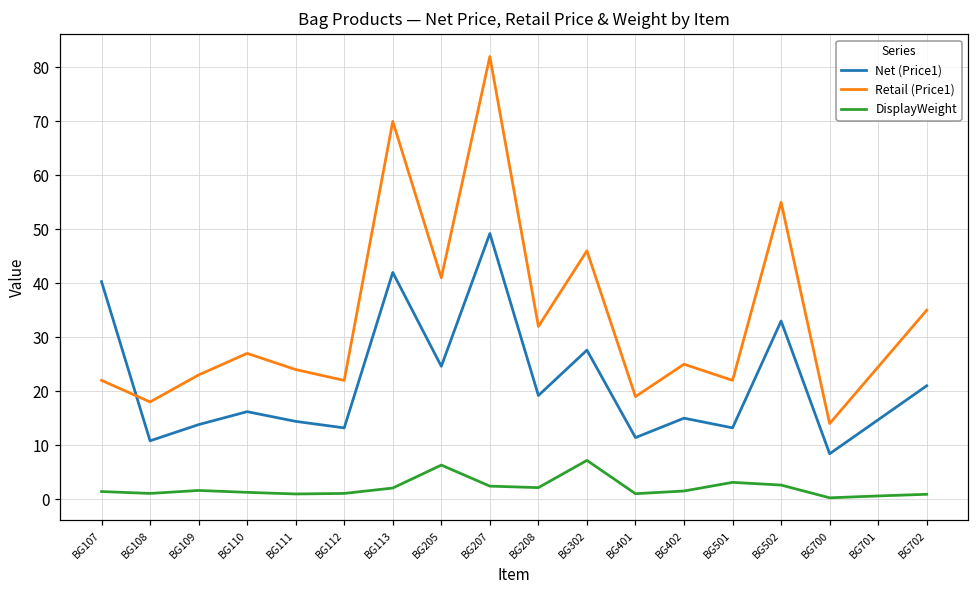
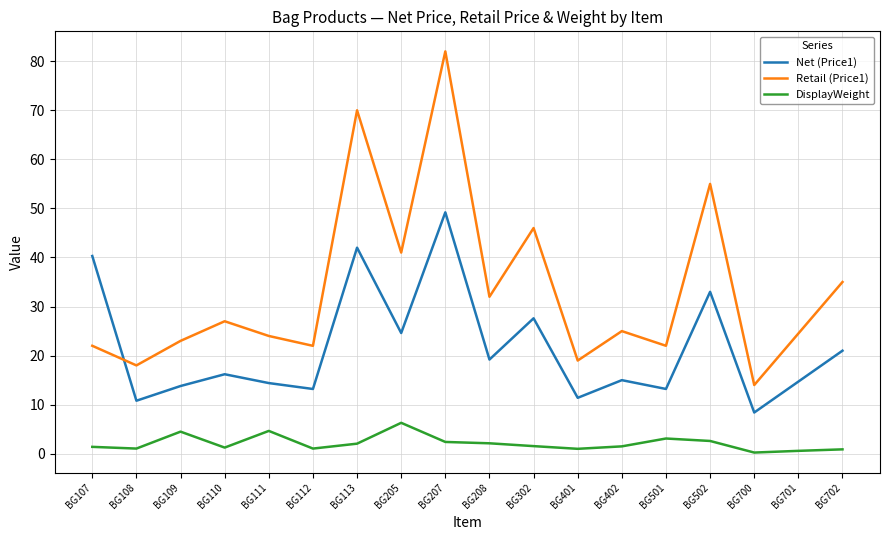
  {
    "Net (Price1)": {
      "BG107": 40,
      "BG108": 11,
      "BG109": 14,
      "BG110": 16,
      "BG111": 14,
      "BG112": 13,
      "BG113": 42,
      "BG205": 25,
      "BG207": 49,
      "BG208": 19,
      "BG302": 28,
      "BG401": 11,
      "BG402": 15,
      "BG501": 13,
      "BG502": 33,
      "BG700": 8,
      "BG701": 15,
      "BG702": 21
    },
    "Retail (Price1)": {
      "BG107": 22,
      "BG108": 18,
      "BG109": 23,
      "BG110": 27,
      "BG111": 24,
      "BG112": 22,
      "BG113": 70,
      "BG205": 41,
      "BG207": 82,
      "BG208": 32,
      "BG302": 46,
      "BG401": 19,
      "BG402": 25,
      "BG501": 22,
      "BG502": 55,
      "BG700": 14,
      "BG701": 25,
      "BG702": 35
    },
    "DisplayWeight": {
      "BG107": 1,
      "BG108": 1,
-     "BG109": 2,
+     "BG109": 5,
      "BG110": 1,
-     "BG111": 1,
+     "BG111": 5,
      "BG112": 1,
      "BG113": 2,
      "BG205": 6,
      "BG207": 2,
      "BG208": 2,
-     "BG302": 7,
+     "BG302": 2,
      "BG401": 1,
      "BG402": 2,
      "BG501": 3,
      "BG502": 3,
      "BG700": 0,
      "BG701": 1,
      "BG702": 1
    }
  }
